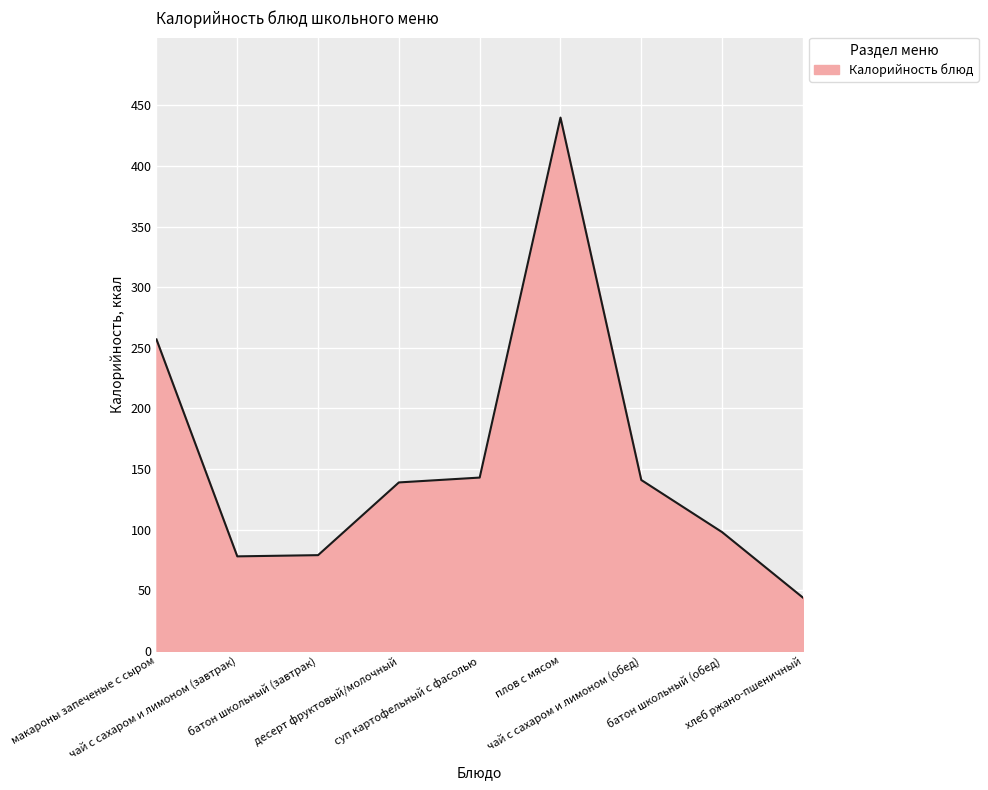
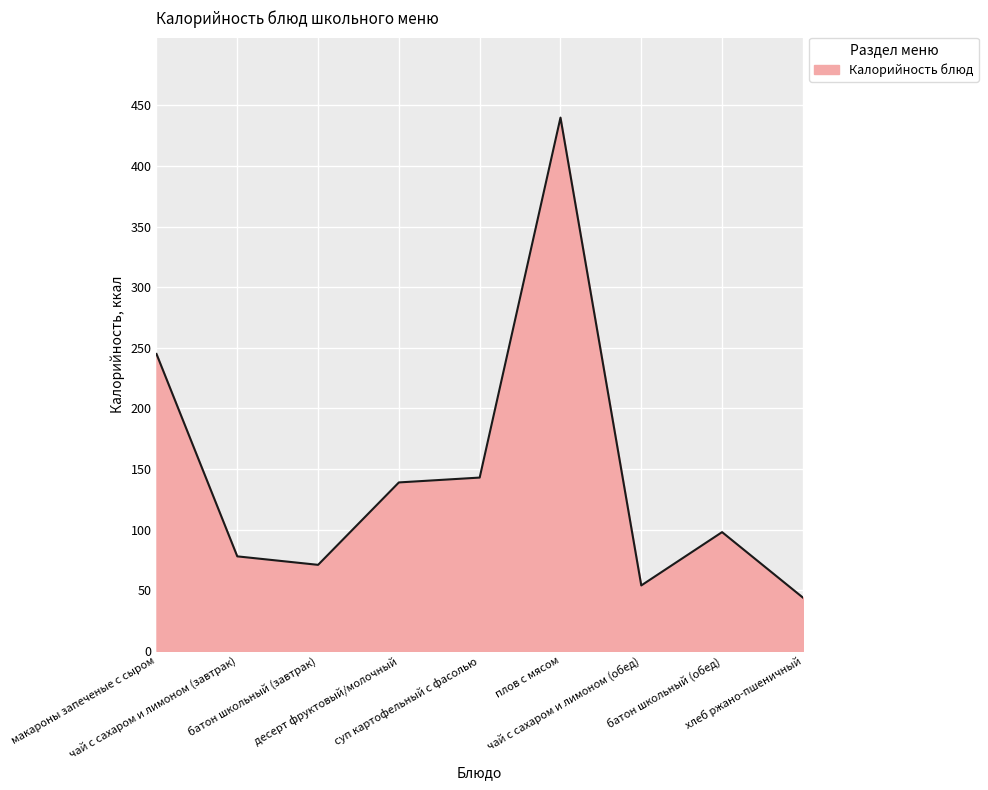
  {
-   "макароны запеченые с сыром": 257,
+   "макароны запеченые с сыром": 245,
    "чай с сахаром и лимоном (завтрак)": 78,
-   "батон школьный (завтрак)": 79,
+   "батон школьный (завтрак)": 71,
    "десерт фруктовый/молочный": 139,
    "суп картофельный с фасолью": 143,
    "плов с мясом": 440,
-   "чай с сахаром и лимоном (обед)": 141,
+   "чай с сахаром и лимоном (обед)": 54,
    "батон школьный (обед)": 98,
    "хлеб ржано-пшеничный": 44
  }
